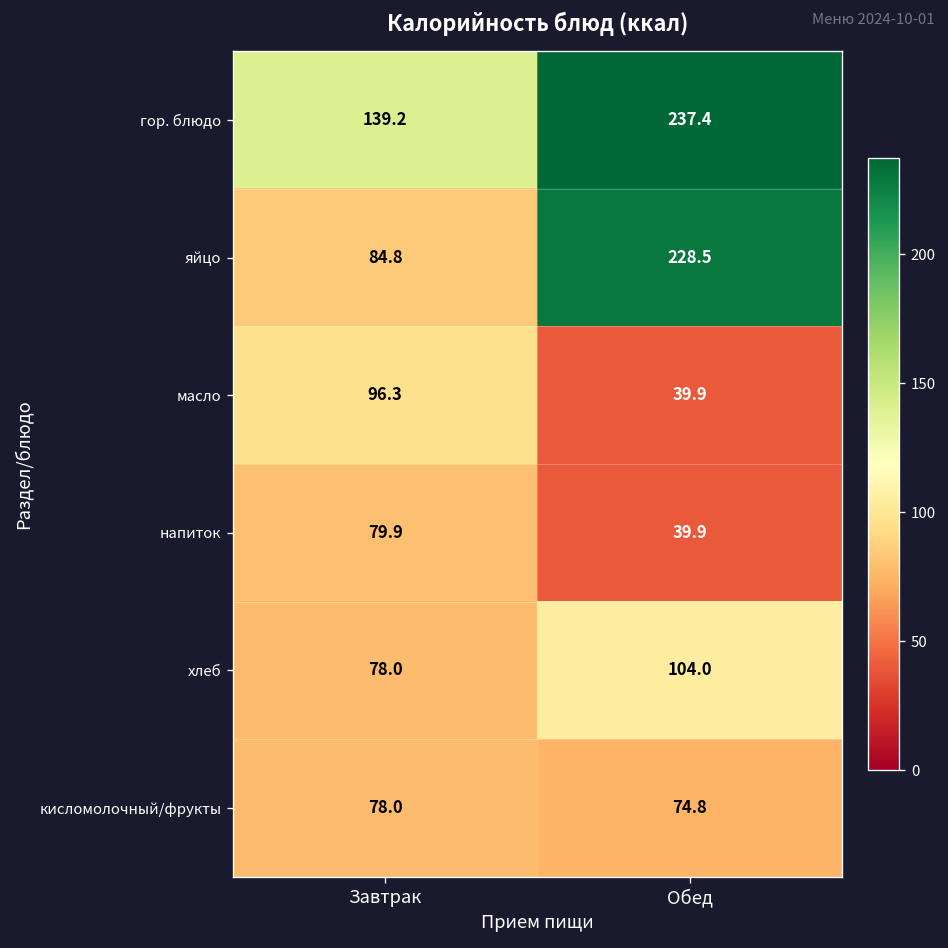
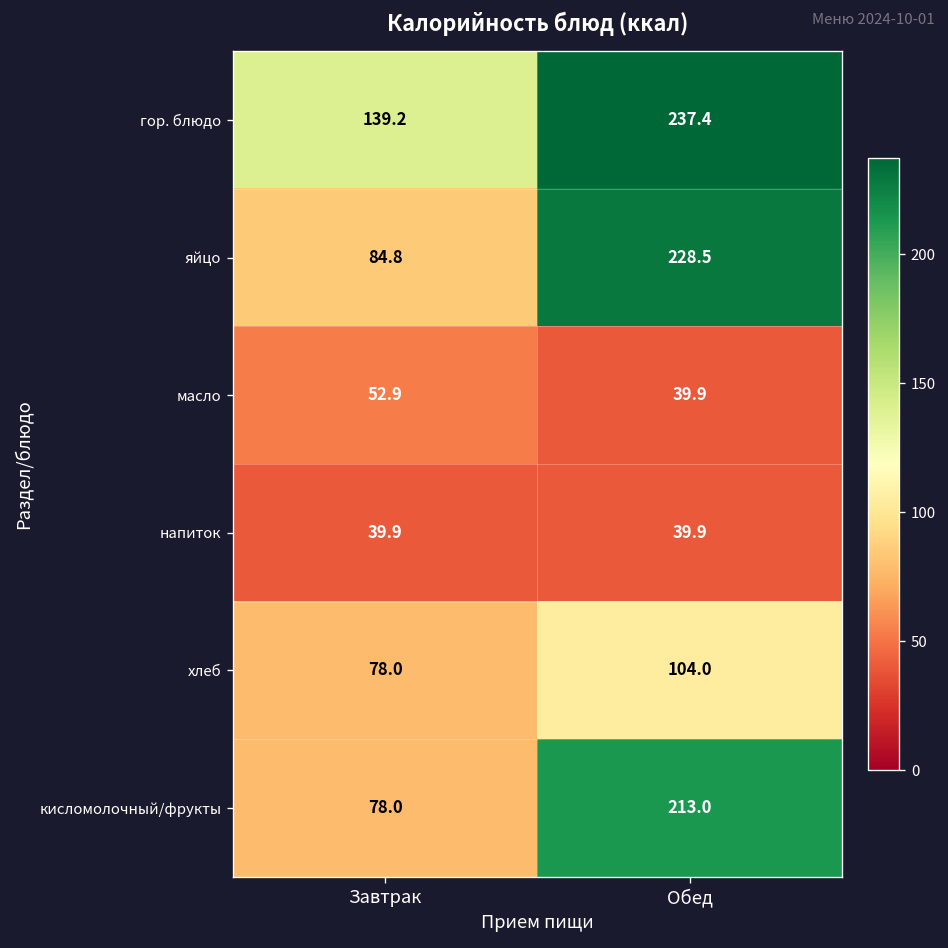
  {
    "гор. блюдо": {
      "Завтрак": 139.2,
      "Обед": 237.4
    },
    "яйцо": {
      "Завтрак": 84.8,
      "Обед": 228.5
    },
    "масло": {
-     "Завтрак": 96.3,
+     "Завтрак": 52.9,
      "Обед": 39.9
    },
    "напиток": {
-     "Завтрак": 79.9,
+     "Завтрак": 39.9,
      "Обед": 39.9
    },
    "хлеб": {
      "Завтрак": 78.0,
      "Обед": 104.0
    },
    "кисломолочный/фрукты": {
      "Завтрак": 78.0,
-     "Обед": 74.8
+     "Обед": 213.0
    }
  }
